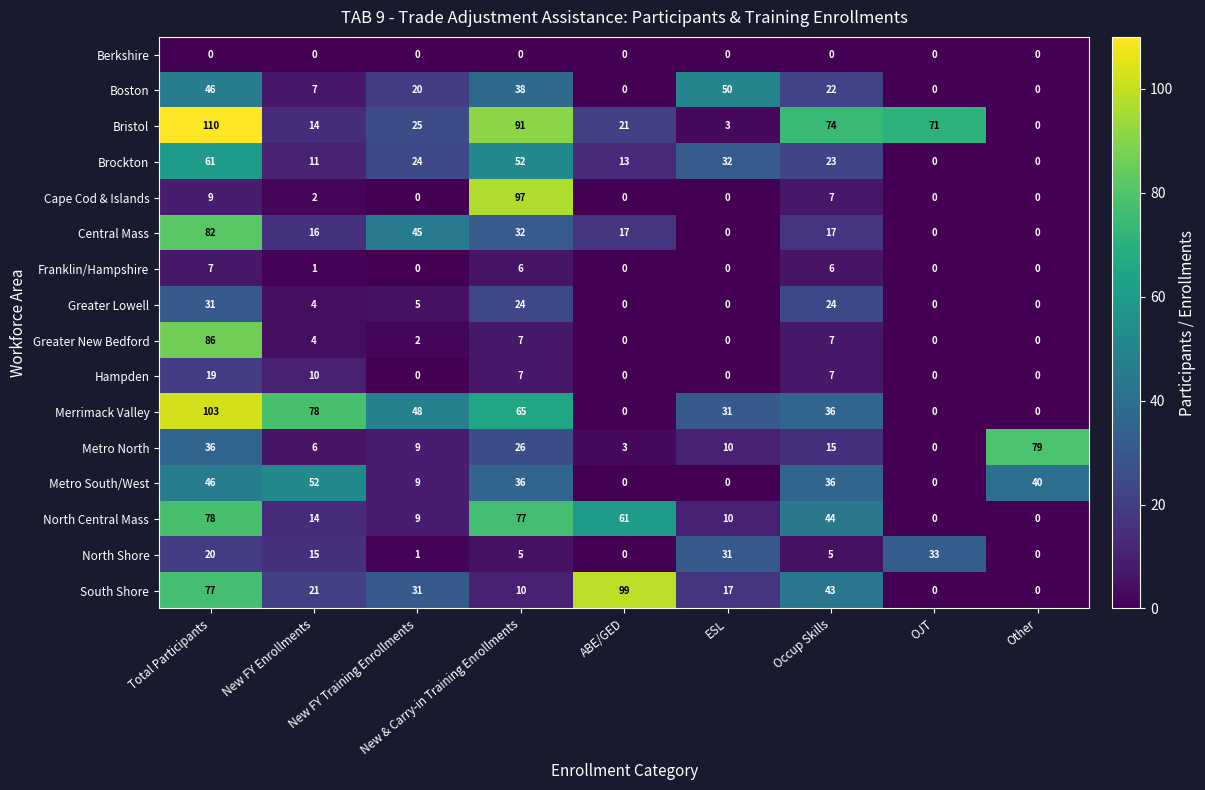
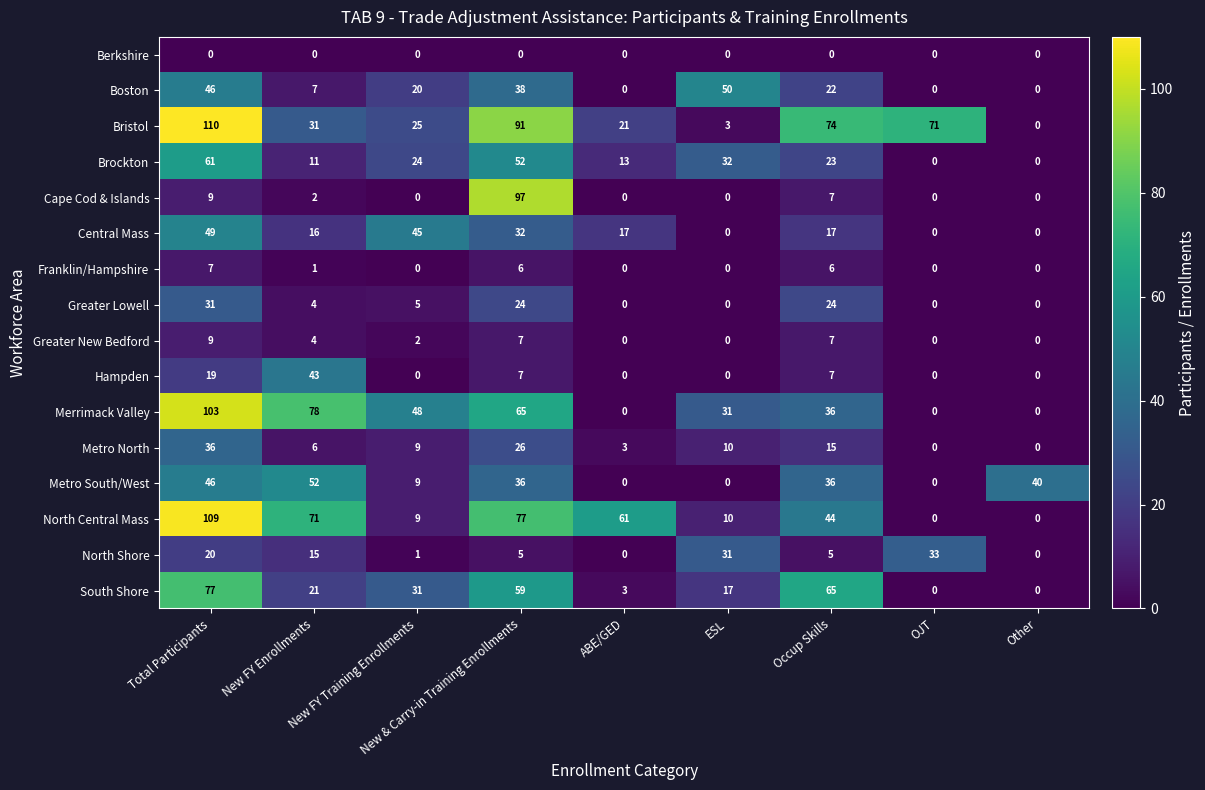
  {
    "Berkshire": {
      "Total Participants": 0,
      "New FY Enrollments": 0,
      "New FY Training Enrollments": 0,
      "New & Carry-in Training Enrollments": 0,
      "ABE/GED": 0,
      "ESL": 0,
      "Occup Skills": 0,
      "OJT": 0,
      "Other": 0
    },
    "Boston": {
      "Total Participants": 46,
      "New FY Enrollments": 7,
      "New FY Training Enrollments": 20,
      "New & Carry-in Training Enrollments": 38,
      "ABE/GED": 0,
      "ESL": 50,
      "Occup Skills": 22,
      "OJT": 0,
      "Other": 0
    },
    "Bristol": {
      "Total Participants": 110,
-     "New FY Enrollments": 14,
+     "New FY Enrollments": 31,
      "New FY Training Enrollments": 25,
      "New & Carry-in Training Enrollments": 91,
      "ABE/GED": 21,
      "ESL": 3,
      "Occup Skills": 74,
      "OJT": 71,
      "Other": 0
    },
    "Brockton": {
      "Total Participants": 61,
      "New FY Enrollments": 11,
      "New FY Training Enrollments": 24,
      "New & Carry-in Training Enrollments": 52,
      "ABE/GED": 13,
      "ESL": 32,
      "Occup Skills": 23,
      "OJT": 0,
      "Other": 0
    },
    "Cape Cod & Islands": {
      "Total Participants": 9,
      "New FY Enrollments": 2,
      "New FY Training Enrollments": 0,
      "New & Carry-in Training Enrollments": 97,
      "ABE/GED": 0,
      "ESL": 0,
      "Occup Skills": 7,
      "OJT": 0,
      "Other": 0
    },
    "Central Mass": {
-     "Total Participants": 82,
+     "Total Participants": 49,
      "New FY Enrollments": 16,
      "New FY Training Enrollments": 45,
      "New & Carry-in Training Enrollments": 32,
      "ABE/GED": 17,
      "ESL": 0,
      "Occup Skills": 17,
      "OJT": 0,
      "Other": 0
    },
    "Franklin/Hampshire": {
      "Total Participants": 7,
      "New FY Enrollments": 1,
      "New FY Training Enrollments": 0,
      "New & Carry-in Training Enrollments": 6,
      "ABE/GED": 0,
      "ESL": 0,
      "Occup Skills": 6,
      "OJT": 0,
      "Other": 0
    },
    "Greater Lowell": {
      "Total Participants": 31,
      "New FY Enrollments": 4,
      "New FY Training Enrollments": 5,
      "New & Carry-in Training Enrollments": 24,
      "ABE/GED": 0,
      "ESL": 0,
      "Occup Skills": 24,
      "OJT": 0,
      "Other": 0
    },
    "Greater New Bedford": {
-     "Total Participants": 86,
+     "Total Participants": 9,
      "New FY Enrollments": 4,
      "New FY Training Enrollments": 2,
      "New & Carry-in Training Enrollments": 7,
      "ABE/GED": 0,
      "ESL": 0,
      "Occup Skills": 7,
      "OJT": 0,
      "Other": 0
    },
    "Hampden": {
      "Total Participants": 19,
-     "New FY Enrollments": 10,
+     "New FY Enrollments": 43,
      "New FY Training Enrollments": 0,
      "New & Carry-in Training Enrollments": 7,
      "ABE/GED": 0,
      "ESL": 0,
      "Occup Skills": 7,
      "OJT": 0,
      "Other": 0
    },
    "Merrimack Valley": {
      "Total Participants": 103,
      "New FY Enrollments": 78,
      "New FY Training Enrollments": 48,
      "New & Carry-in Training Enrollments": 65,
      "ABE/GED": 0,
      "ESL": 31,
      "Occup Skills": 36,
      "OJT": 0,
      "Other": 0
    },
    "Metro North": {
      "Total Participants": 36,
      "New FY Enrollments": 6,
      "New FY Training Enrollments": 9,
      "New & Carry-in Training Enrollments": 26,
      "ABE/GED": 3,
      "ESL": 10,
      "Occup Skills": 15,
      "OJT": 0,
-     "Other": 79
+     "Other": 0
    },
    "Metro South/West": {
      "Total Participants": 46,
      "New FY Enrollments": 52,
      "New FY Training Enrollments": 9,
      "New & Carry-in Training Enrollments": 36,
      "ABE/GED": 0,
      "ESL": 0,
      "Occup Skills": 36,
      "OJT": 0,
      "Other": 40
    },
    "North Central Mass": {
-     "Total Participants": 78,
-     "New FY Enrollments": 14,
+     "Total Participants": 109,
+     "New FY Enrollments": 71,
      "New FY Training Enrollments": 9,
      "New & Carry-in Training Enrollments": 77,
      "ABE/GED": 61,
      "ESL": 10,
      "Occup Skills": 44,
      "OJT": 0,
      "Other": 0
    },
    "North Shore": {
      "Total Participants": 20,
      "New FY Enrollments": 15,
      "New FY Training Enrollments": 1,
      "New & Carry-in Training Enrollments": 5,
      "ABE/GED": 0,
      "ESL": 31,
      "Occup Skills": 5,
      "OJT": 33,
      "Other": 0
    },
    "South Shore": {
      "Total Participants": 77,
      "New FY Enrollments": 21,
      "New FY Training Enrollments": 31,
-     "New & Carry-in Training Enrollments": 10,
-     "ABE/GED": 99,
+     "New & Carry-in Training Enrollments": 59,
+     "ABE/GED": 3,
      "ESL": 17,
-     "Occup Skills": 43,
+     "Occup Skills": 65,
      "OJT": 0,
      "Other": 0
    }
  }
